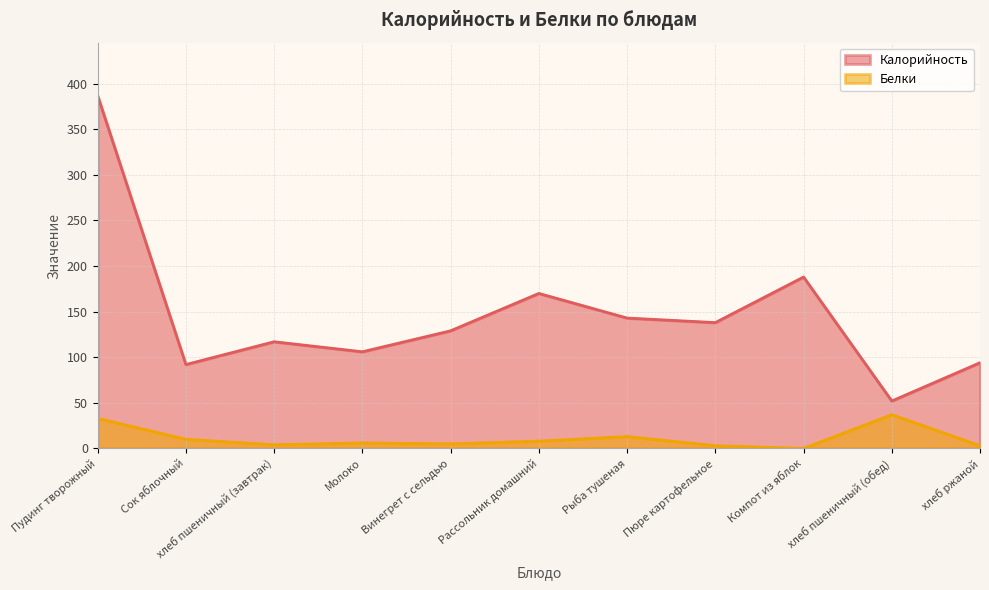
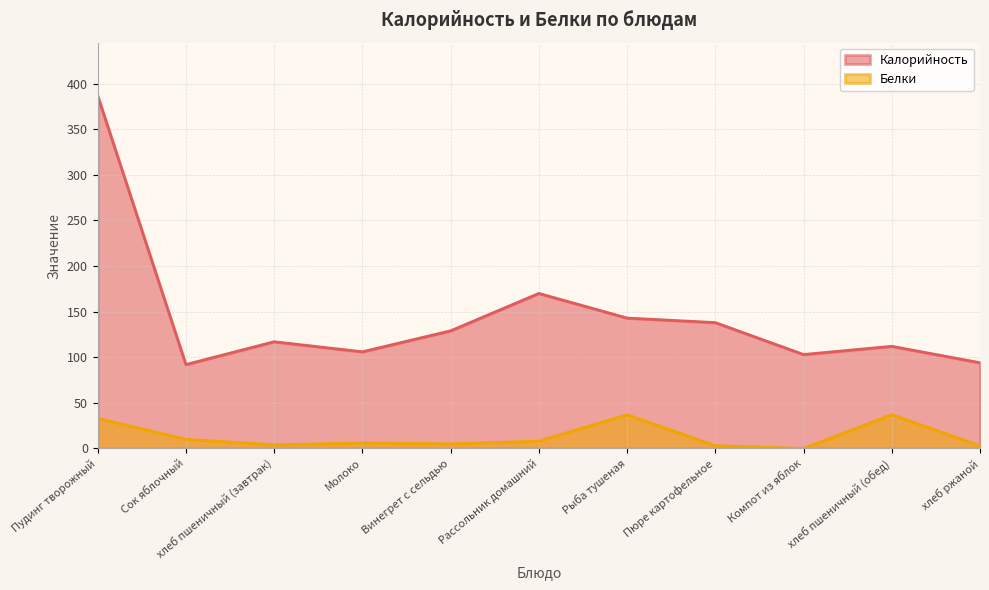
  {
    "Калорийность": {
      "Пудинг творожный": 390,
      "Сок яблочный": 90,
      "хлеб пшеничный (завтрак)": 120,
      "Молоко": 110,
      "Винегрет с сельдью": 130,
      "Рассольник домашний": 170,
      "Рыба тушеная": 140,
      "Пюре картофельное": 140,
-     "Компот из яблок": 190,
-     "хлеб пшеничный (обед)": 50,
+     "Компот из яблок": 100,
+     "хлеб пшеничный (обед)": 110,
      "хлеб ржаной": 90
    },
    "Белки": {
      "Пудинг творожный": 30,
      "Сок яблочный": 10,
      "хлеб пшеничный (завтрак)": 0,
      "Молоко": 10,
      "Винегрет с сельдью": 10,
      "Рассольник домашний": 10,
-     "Рыба тушеная": 10,
+     "Рыба тушеная": 40,
      "Пюре картофельное": 0,
      "Компот из яблок": 0,
      "хлеб пшеничный (обед)": 40,
      "хлеб ржаной": 0
    }
  }
